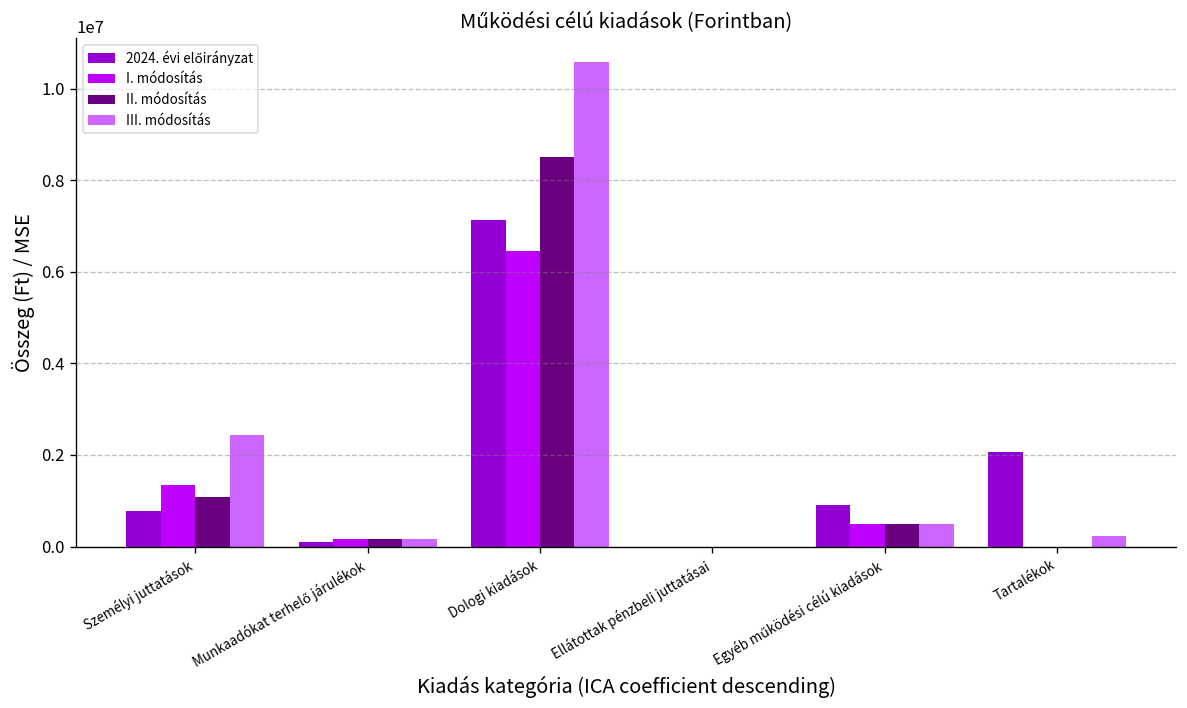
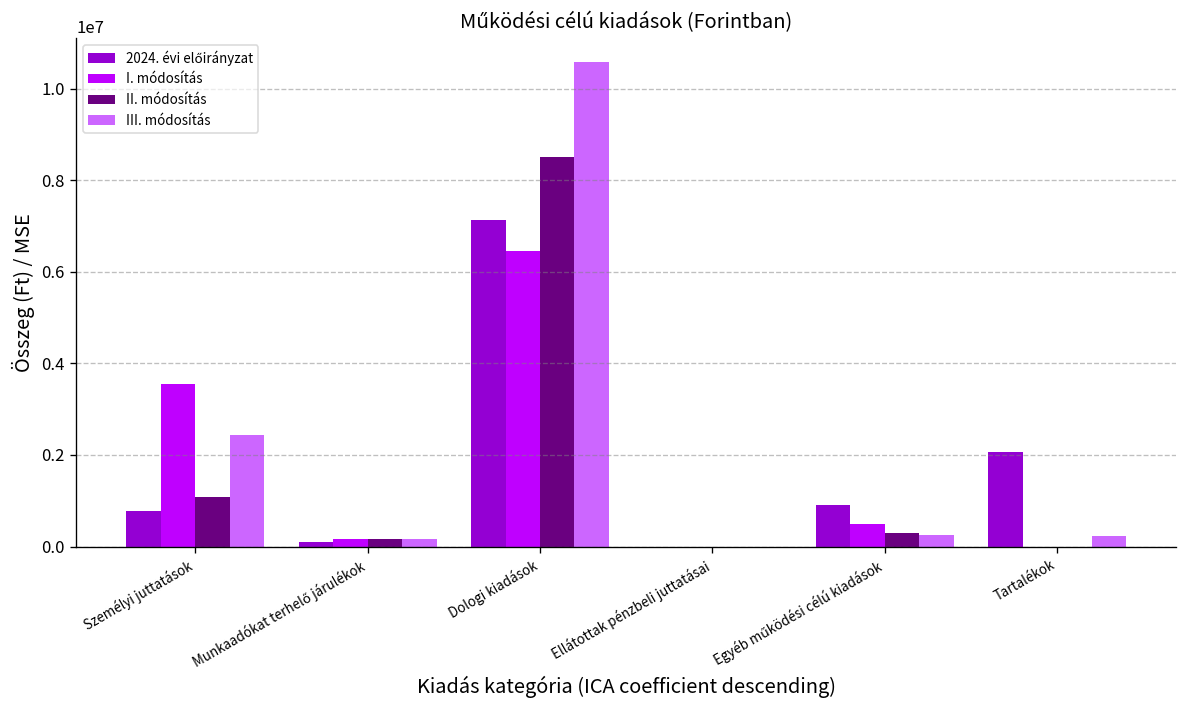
  {
    "2024. évi előirányzat": {
      "Személyi juttatások": 800000,
      "Munkaadókat terhelő járulékok": 100000,
      "Dologi kiadások": 7100000,
      "Ellátottak pénzbeli juttatásai": 0,
      "Egyéb működési célú kiadások": 900000,
      "Tartalékok": 2100000
    },
    "I. módosítás": {
-     "Személyi juttatások": 1300000,
+     "Személyi juttatások": 3500000,
      "Munkaadókat terhelő járulékok": 200000,
      "Dologi kiadások": 6500000,
      "Ellátottak pénzbeli juttatásai": 0,
      "Egyéb működési célú kiadások": 500000,
      "Tartalékok": 0
    },
    "II. módosítás": {
      "Személyi juttatások": 1100000,
      "Munkaadókat terhelő járulékok": 200000,
      "Dologi kiadások": 8500000,
      "Ellátottak pénzbeli juttatásai": 0,
-     "Egyéb működési célú kiadások": 500000,
+     "Egyéb működési célú kiadások": 300000,
      "Tartalékok": 0
    },
    "III. módosítás": {
      "Személyi juttatások": 2400000,
      "Munkaadókat terhelő járulékok": 200000,
      "Dologi kiadások": 10600000,
      "Ellátottak pénzbeli juttatásai": 0,
-     "Egyéb működési célú kiadások": 500000,
+     "Egyéb működési célú kiadások": 300000,
      "Tartalékok": 200000
    }
  }
